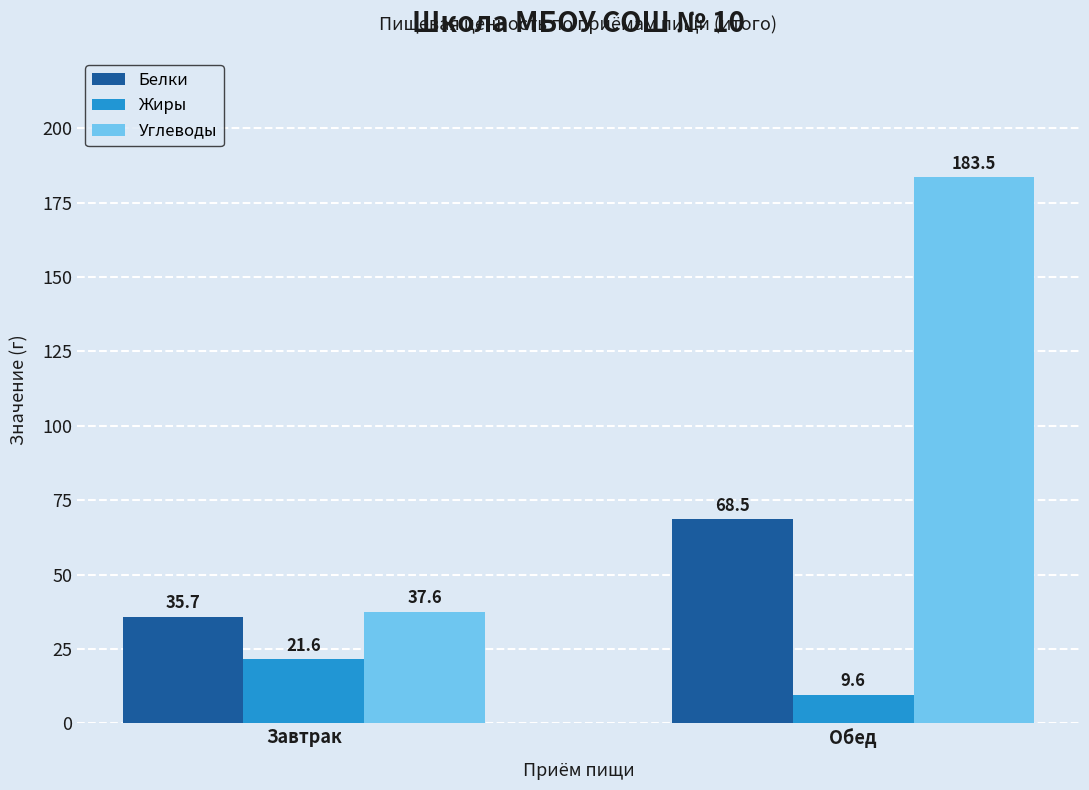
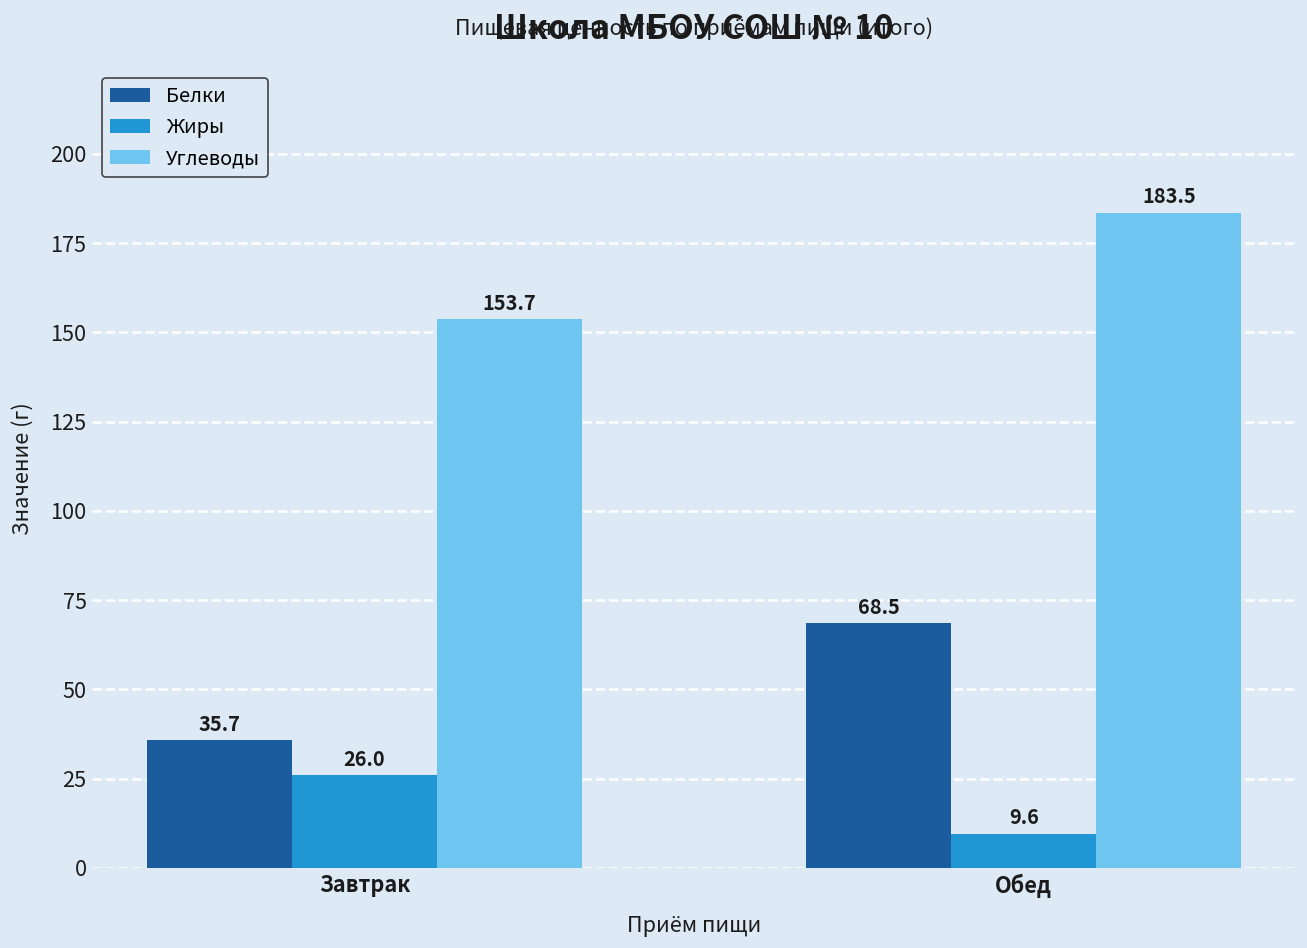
  {
    "Белки": {
      "Завтрак": 35.7,
      "Обед": 68.5
    },
    "Жиры": {
-     "Завтрак": 21.6,
+     "Завтрак": 26.0,
      "Обед": 9.6
    },
    "Углеводы": {
-     "Завтрак": 37.6,
+     "Завтрак": 153.7,
      "Обед": 183.5
    }
  }
